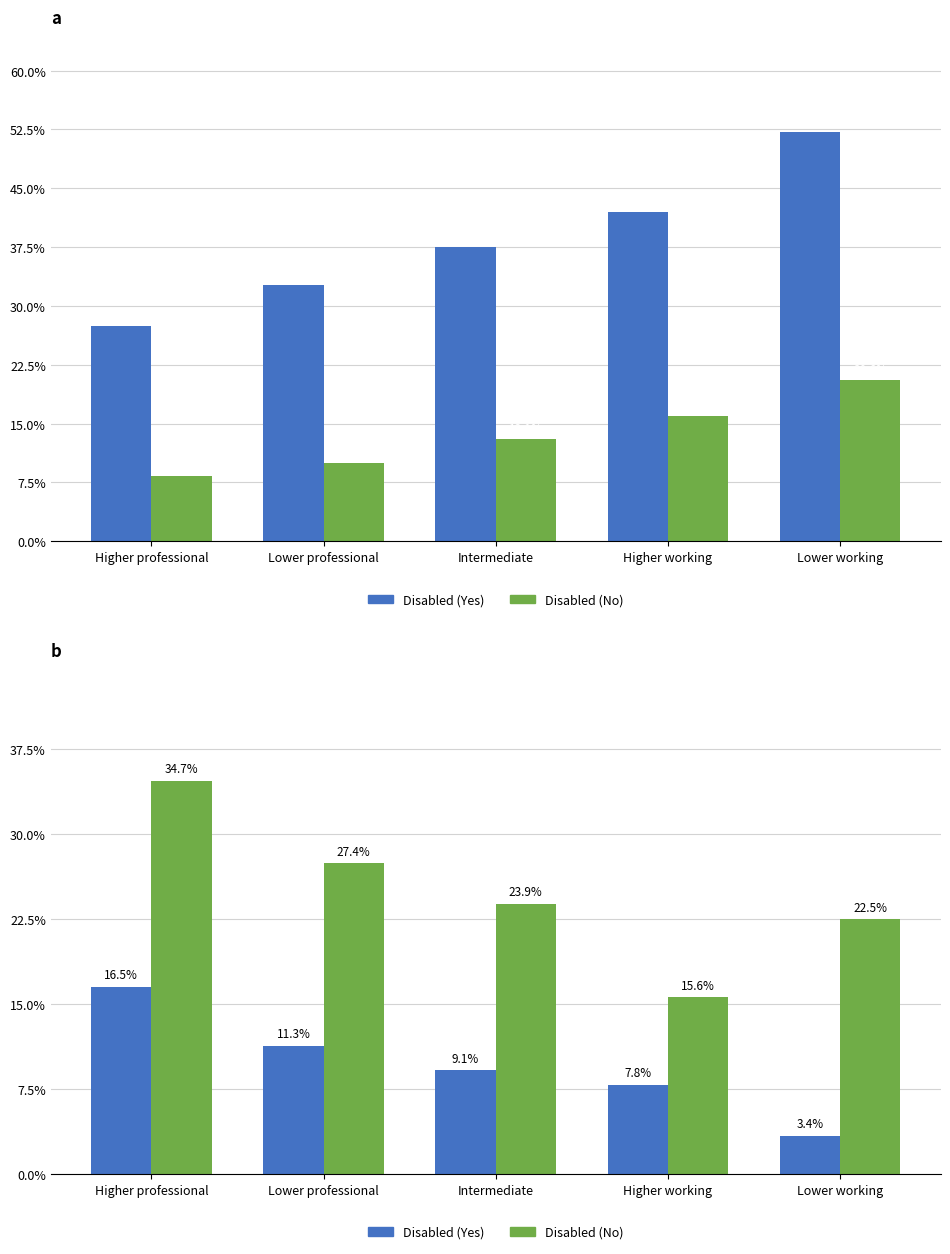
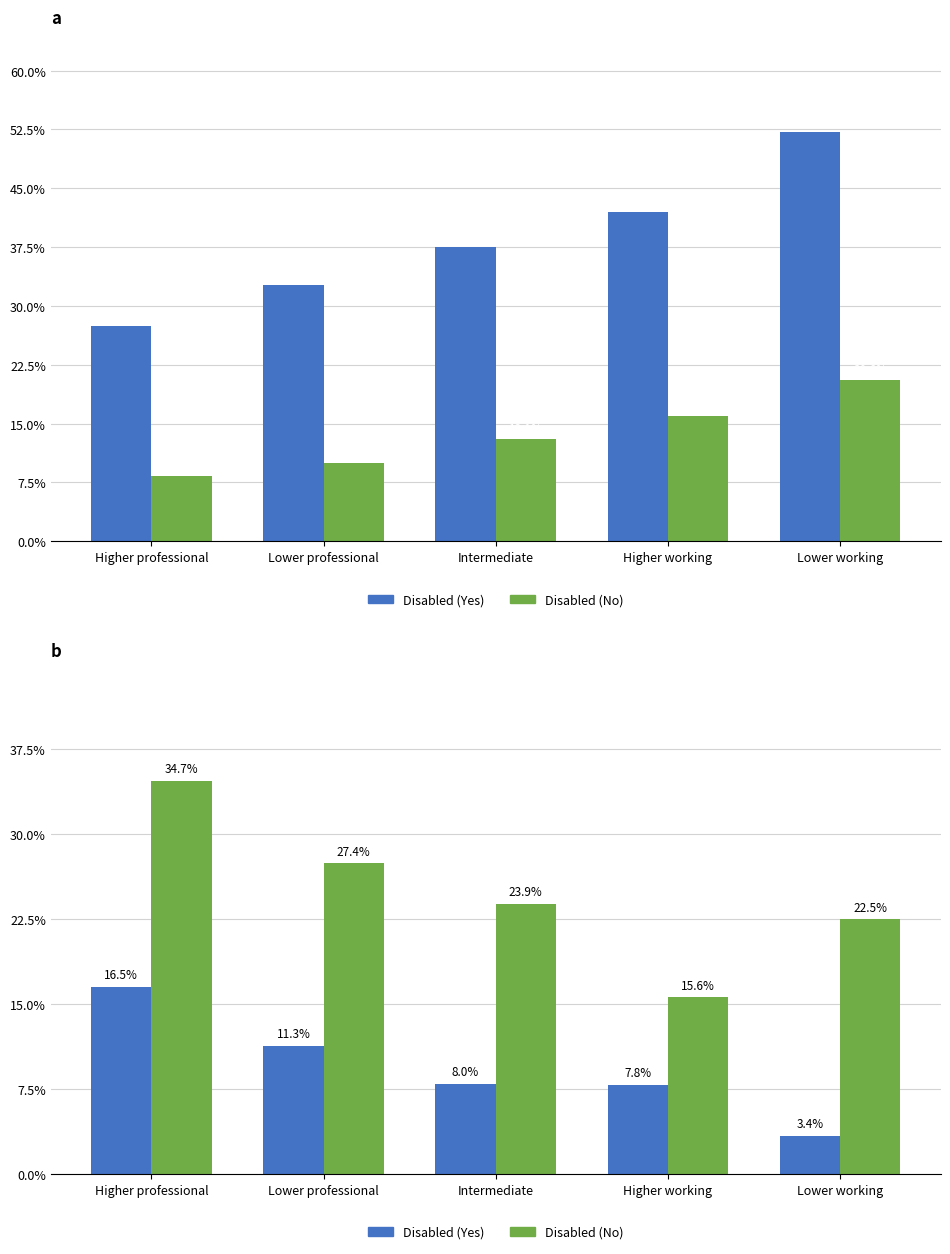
  {
    "a": {
      "Disabled (Yes)": {
        "Higher professional": "27%",
        "Lower professional": "33%",
        "Intermediate": "38%",
        "Higher working": "42%",
        "Lower working": "52%"
      },
      "Disabled (No)": {
        "Higher professional": "8%",
        "Lower professional": "10%",
        "Intermediate": "13%",
        "Higher working": "16%",
        "Lower working": "21%"
      }
    },
    "b": {
      "Disabled (Yes)": {
        "Higher professional": "16.5%",
        "Lower professional": "11.3%",
-       "Intermediate": "9.1%",
+       "Intermediate": "8.0%",
        "Higher working": "7.8%",
        "Lower working": "3.4%"
      },
      "Disabled (No)": {
        "Higher professional": "34.7%",
        "Lower professional": "27.4%",
        "Intermediate": "23.9%",
        "Higher working": "15.6%",
        "Lower working": "22.5%"
      }
    }
  }
